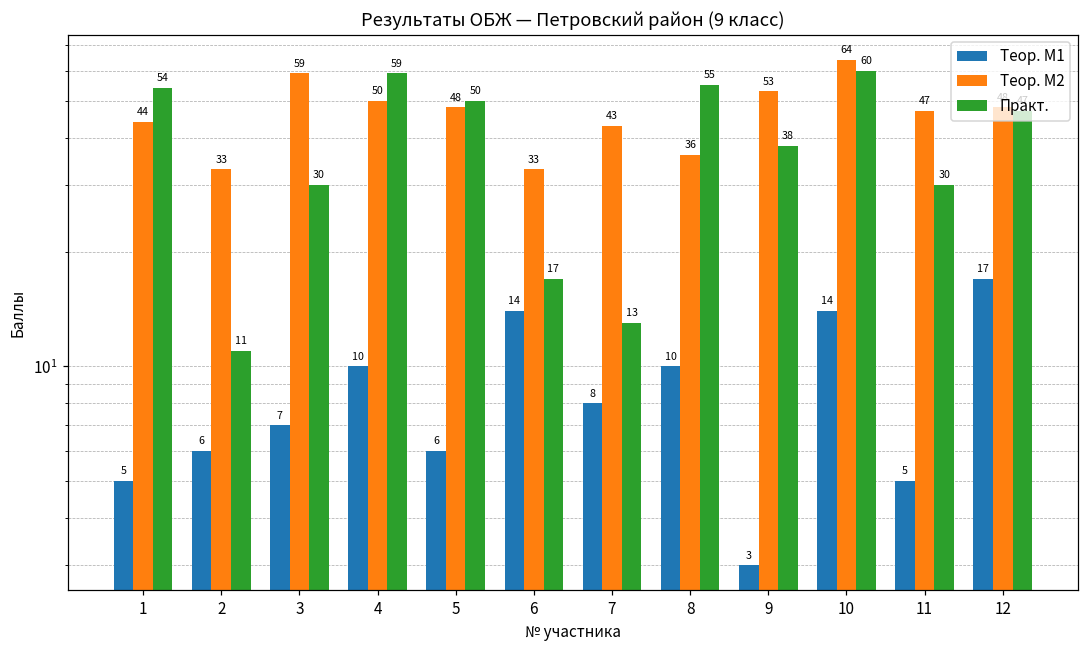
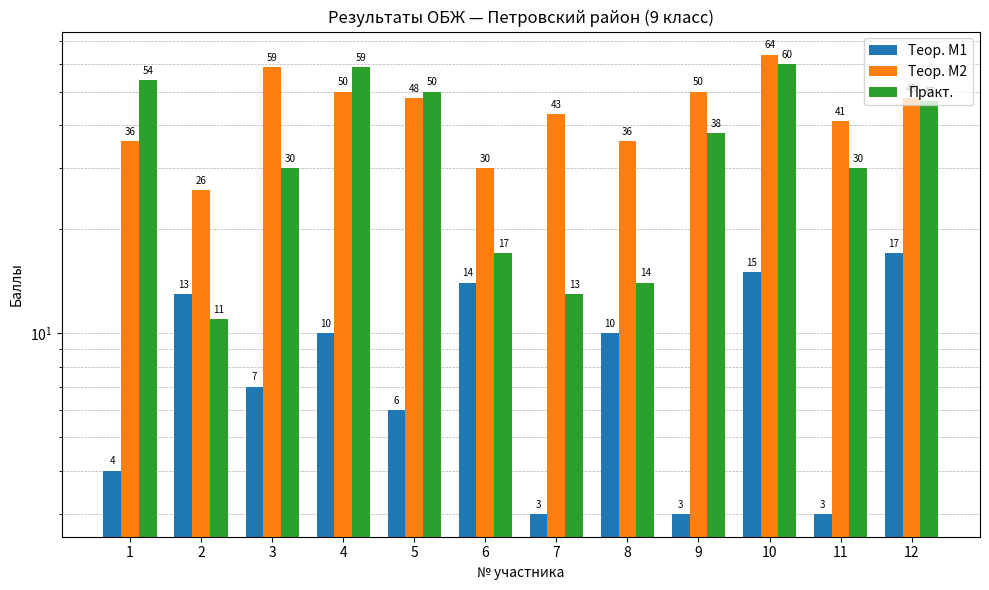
  {
    "Теор. М1": {
-     "1": 5,
-     "2": 6,
+     "1": 4,
+     "2": 13,
      "3": 7,
      "4": 10,
      "5": 6,
      "6": 14,
-     "7": 8,
+     "7": 3,
      "8": 10,
      "9": 3,
-     "10": 14,
-     "11": 5,
+     "10": 15,
+     "11": 3,
      "12": 17
    },
    "Теор. М2": {
-     "1": 44,
-     "2": 33,
+     "1": 36,
+     "2": 26,
      "3": 59,
      "4": 50,
      "5": 48,
-     "6": 33,
+     "6": 30,
      "7": 43,
      "8": 36,
-     "9": 53,
+     "9": 50,
      "10": 64,
-     "11": 47
+     "11": 41
    },
    "Практ.": {
      "1": 54,
      "2": 11,
      "3": 30,
      "4": 59,
      "5": 50,
      "6": 17,
      "7": 13,
-     "8": 55,
+     "8": 14,
      "9": 38,
      "10": 60,
      "11": 30
    }
  }
